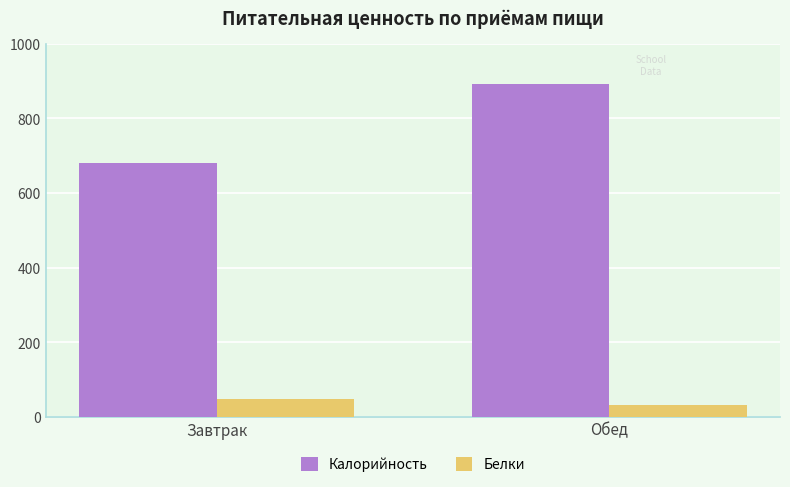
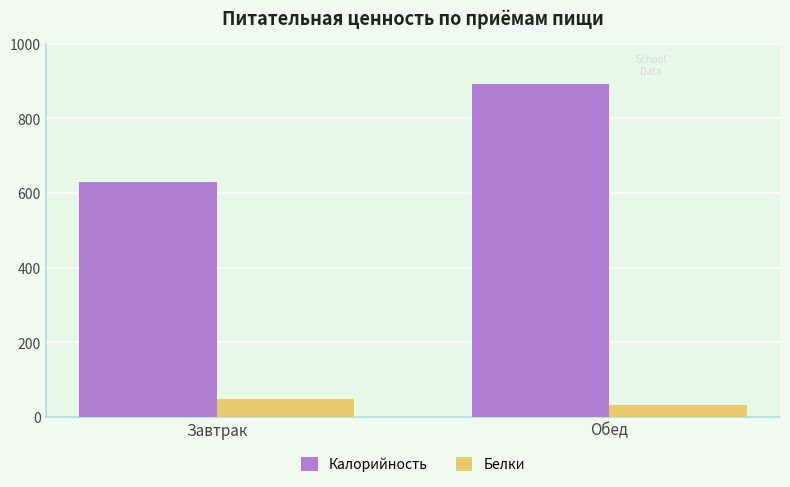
  {
    "Калорийность": {
-     "Завтрак": 680,
+     "Завтрак": 630,
      "Обед": 890
    },
    "Белки": {
      "Завтрак": 50,
      "Обед": 30
    }
  }
